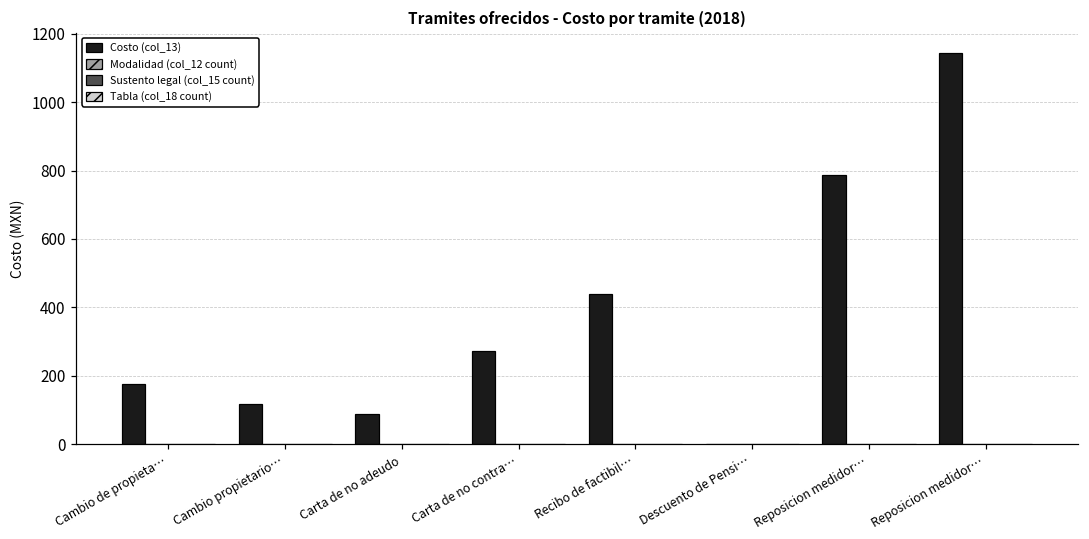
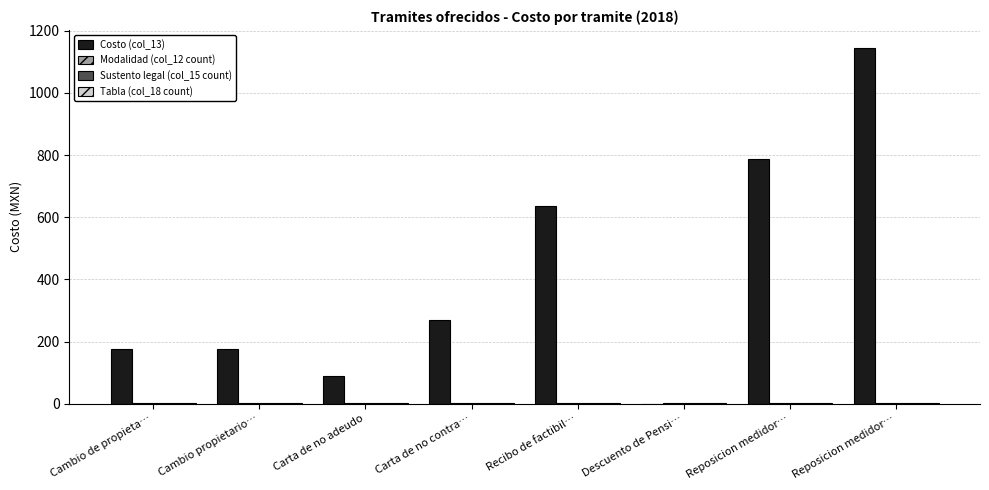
  {
    "Costo (col_13)": {
      "Cambio de propieta…": 180,
-     "Cambio propietario…": 120,
+     "Cambio propietario…": 180,
      "Carta de no adeudo": 90,
      "Carta de no contra…": 270,
-     "Recibo de factibil…": 440,
+     "Recibo de factibil…": 640,
      "Descuento de Pensi…": 0
    }
  }
